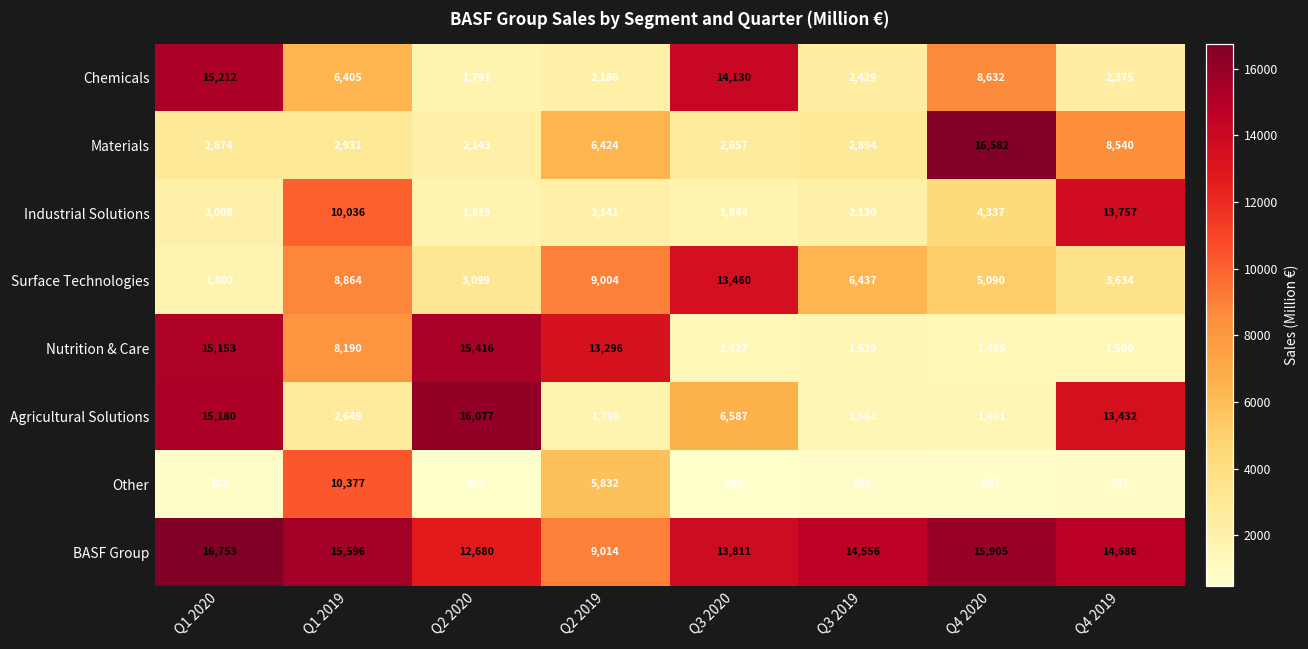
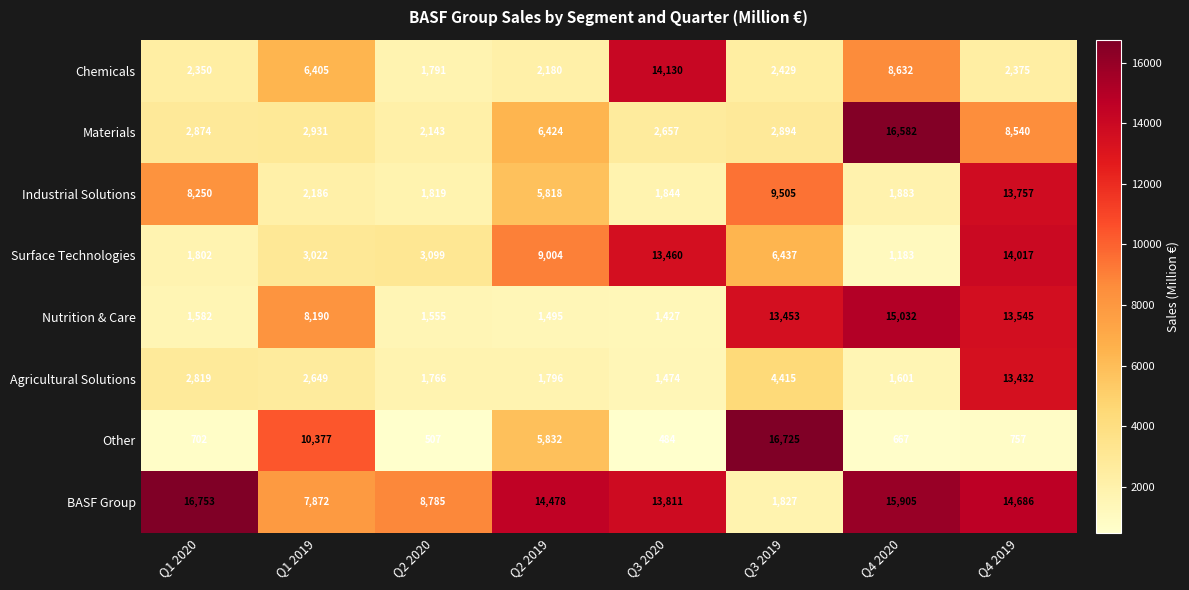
  {
    "Chemicals": {
-     "Q1 2020": "15,212",
+     "Q1 2020": "2,350",
      "Q1 2019": "6,405",
      "Q2 2020": "1,791",
      "Q2 2019": "2,180",
      "Q3 2020": "14,130",
      "Q3 2019": "2,429",
      "Q4 2020": "8,632",
      "Q4 2019": "2,375"
    },
    "Materials": {
      "Q1 2020": "2,874",
      "Q1 2019": "2,931",
      "Q2 2020": "2,143",
      "Q2 2019": "6,424",
      "Q3 2020": "2,657",
      "Q3 2019": "2,894",
      "Q4 2020": "16,582",
      "Q4 2019": "8,540"
    },
    "Industrial Solutions": {
-     "Q1 2020": "2,098",
-     "Q1 2019": "10,036",
+     "Q1 2020": "8,250",
+     "Q1 2019": "2,186",
      "Q2 2020": "1,819",
-     "Q2 2019": "2,141",
+     "Q2 2019": "5,818",
      "Q3 2020": "1,844",
-     "Q3 2019": "2,130",
-     "Q4 2020": "4,337",
+     "Q3 2019": "9,505",
+     "Q4 2020": "1,883",
      "Q4 2019": "13,757"
    },
    "Surface Technologies": {
      "Q1 2020": "1,802",
-     "Q1 2019": "8,864",
+     "Q1 2019": "3,022",
      "Q2 2020": "3,099",
      "Q2 2019": "9,004",
      "Q3 2020": "13,460",
      "Q3 2019": "6,437",
-     "Q4 2020": "5,090",
-     "Q4 2019": "3,634"
+     "Q4 2020": "1,183",
+     "Q4 2019": "14,017"
    },
    "Nutrition & Care": {
-     "Q1 2020": "15,153",
+     "Q1 2020": "1,582",
      "Q1 2019": "8,190",
-     "Q2 2020": "15,416",
-     "Q2 2019": "13,296",
+     "Q2 2020": "1,555",
+     "Q2 2019": "1,495",
      "Q3 2020": "1,427",
-     "Q3 2019": "1,519",
-     "Q4 2020": "1,455",
-     "Q4 2019": "1,500"
+     "Q3 2019": "13,453",
+     "Q4 2020": "15,032",
+     "Q4 2019": "13,545"
    },
    "Agricultural Solutions": {
-     "Q1 2020": "15,180",
+     "Q1 2020": "2,819",
      "Q1 2019": "2,649",
-     "Q2 2020": "16,077",
+     "Q2 2020": "1,766",
      "Q2 2019": "1,796",
-     "Q3 2020": "6,587",
-     "Q3 2019": "1,561",
+     "Q3 2020": "1,474",
+     "Q3 2019": "4,415",
      "Q4 2020": "1,601",
      "Q4 2019": "13,432"
    },
    "Other": {
      "Q1 2020": "702",
      "Q1 2019": "10,377",
      "Q2 2020": "507",
      "Q2 2019": "5,832",
      "Q3 2020": "484",
-     "Q3 2019": "698",
+     "Q3 2019": "16,725",
      "Q4 2020": "667",
      "Q4 2019": "757"
    },
    "BASF Group": {
      "Q1 2020": "16,753",
-     "Q1 2019": "15,596",
-     "Q2 2020": "12,680",
-     "Q2 2019": "9,014",
+     "Q1 2019": "7,872",
+     "Q2 2020": "8,785",
+     "Q2 2019": "14,478",
      "Q3 2020": "13,811",
-     "Q3 2019": "14,556",
+     "Q3 2019": "1,827",
      "Q4 2020": "15,905",
      "Q4 2019": "14,686"
    }
  }
